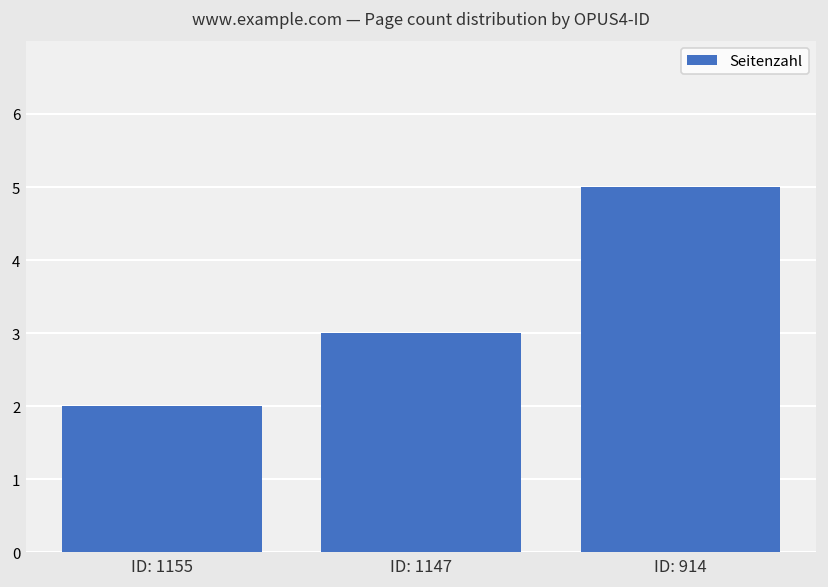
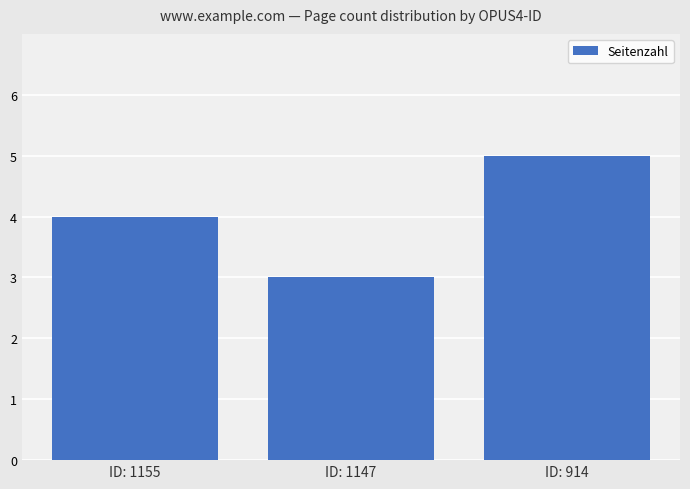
  {
-   "ID: 1155": 2,
+   "ID: 1155": 4,
    "ID: 1147": 3,
    "ID: 914": 5
  }
